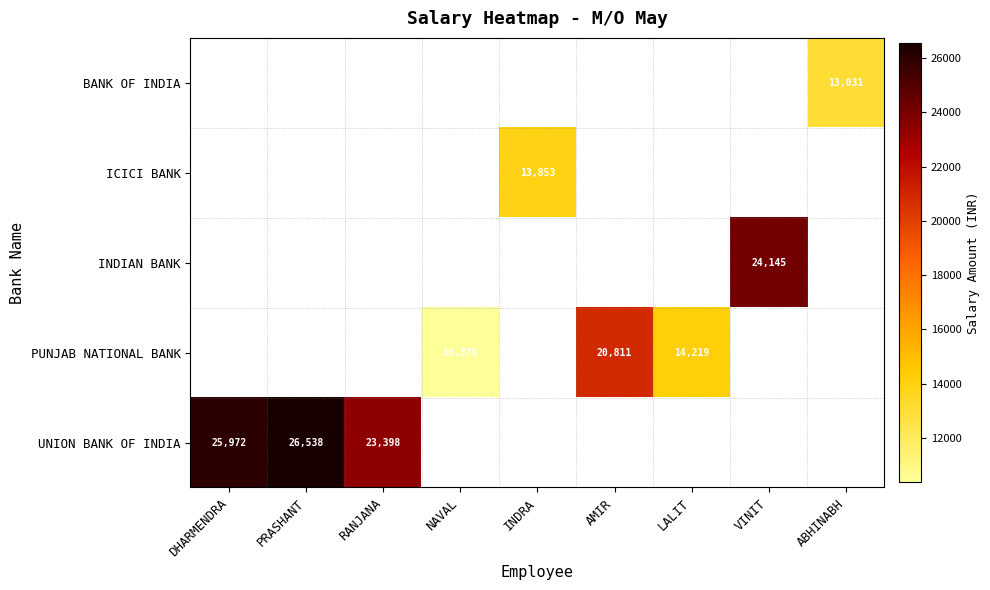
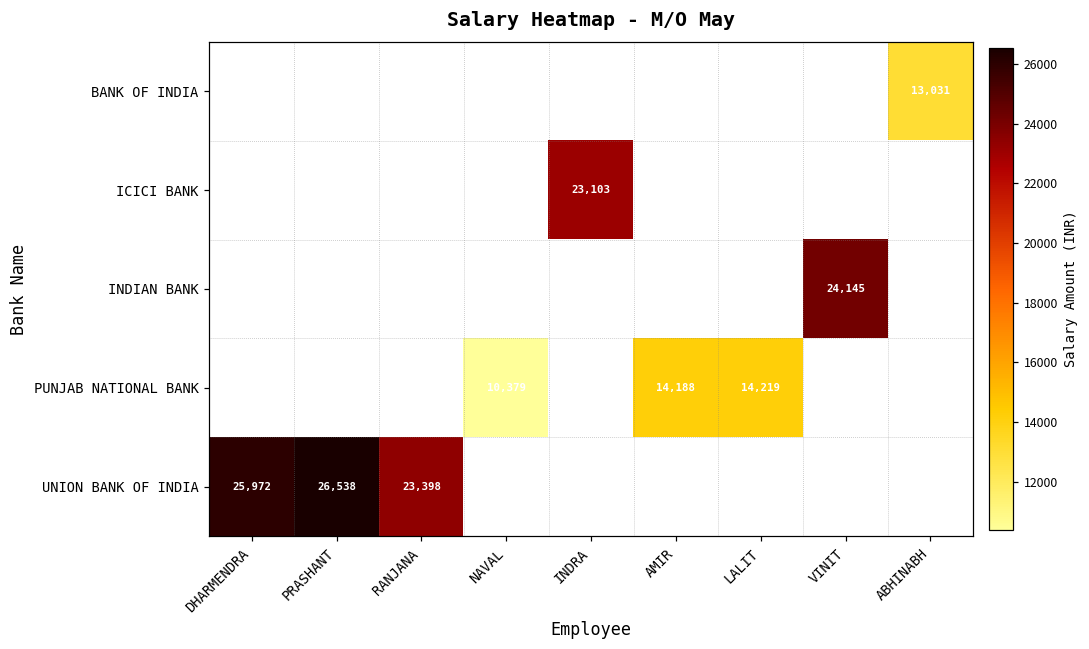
  {
    "BANK OF INDIA": {
      "ABHINABH": "13,031"
    },
    "ICICI BANK": {
-     "INDRA": "13,853"
+     "INDRA": "23,103"
    },
    "INDIAN BANK": {
      "VINIT": "24,145"
    },
    "PUNJAB NATIONAL BANK": {
      "NAVAL": "10,379",
-     "AMIR": "20,811",
+     "AMIR": "14,188",
      "LALIT": "14,219"
    },
    "UNION BANK OF INDIA": {
      "DHARMENDRA": "25,972",
      "PRASHANT": "26,538",
      "RANJANA": "23,398"
    }
  }
